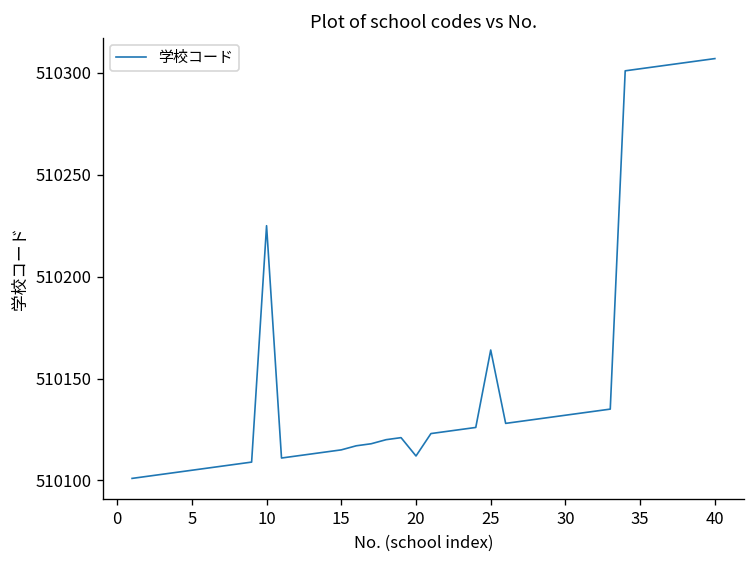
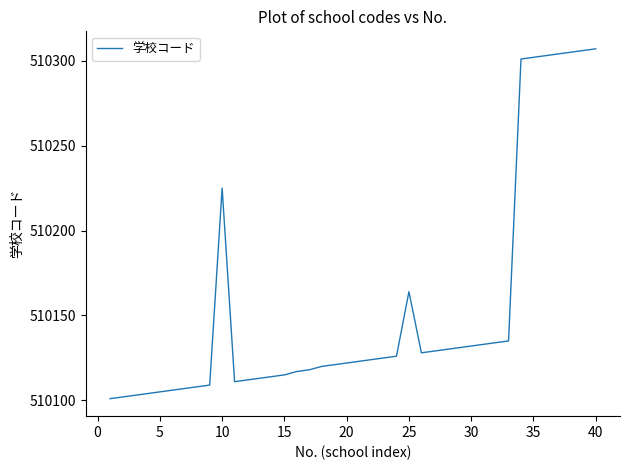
  {
    "5": 510105,
    "10": 510225,
    "15": 510115,
-   "20": 510112,
+   "20": 510122,
    "25": 510164,
    "30": 510132,
    "35": 510302,
    "40": 510307
  }
